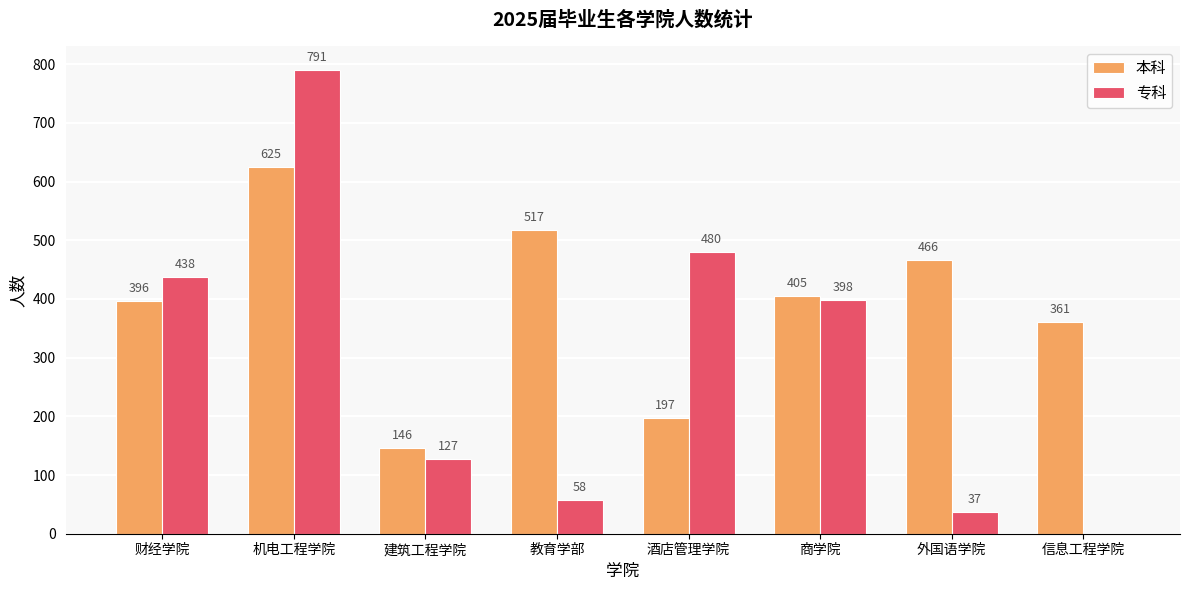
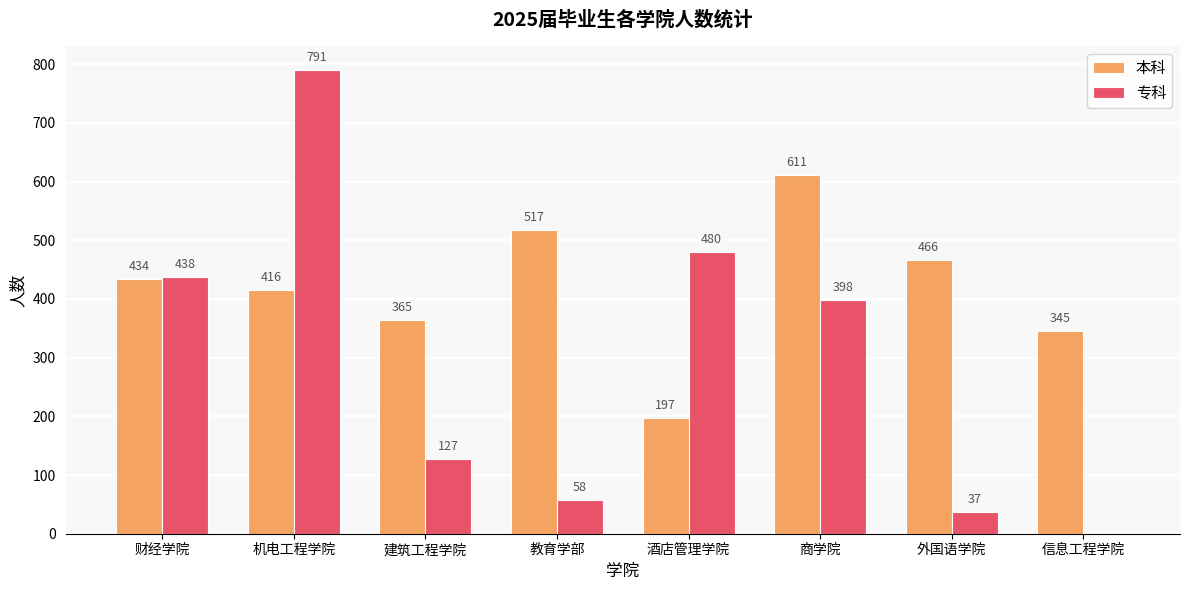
  {
    "本科": {
-     "财经学院": 396,
-     "机电工程学院": 625,
-     "建筑工程学院": 146,
+     "财经学院": 434,
+     "机电工程学院": 416,
+     "建筑工程学院": 365,
      "教育学部": 517,
      "酒店管理学院": 197,
-     "商学院": 405,
+     "商学院": 611,
      "外国语学院": 466,
-     "信息工程学院": 361
+     "信息工程学院": 345
    },
    "专科": {
      "财经学院": 438,
      "机电工程学院": 791,
      "建筑工程学院": 127,
      "教育学部": 58,
      "酒店管理学院": 480,
      "商学院": 398,
      "外国语学院": 37
    }
  }
